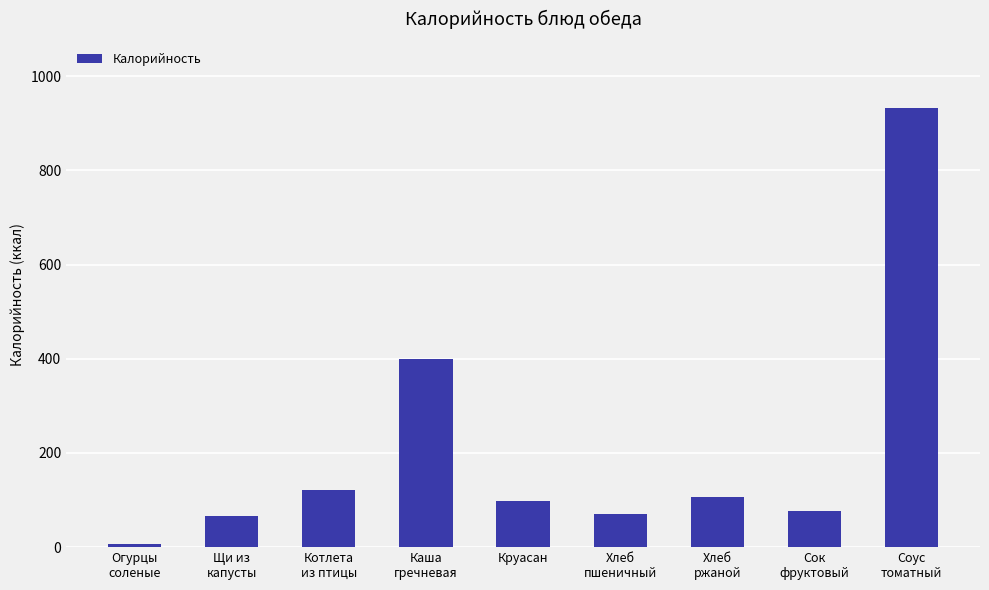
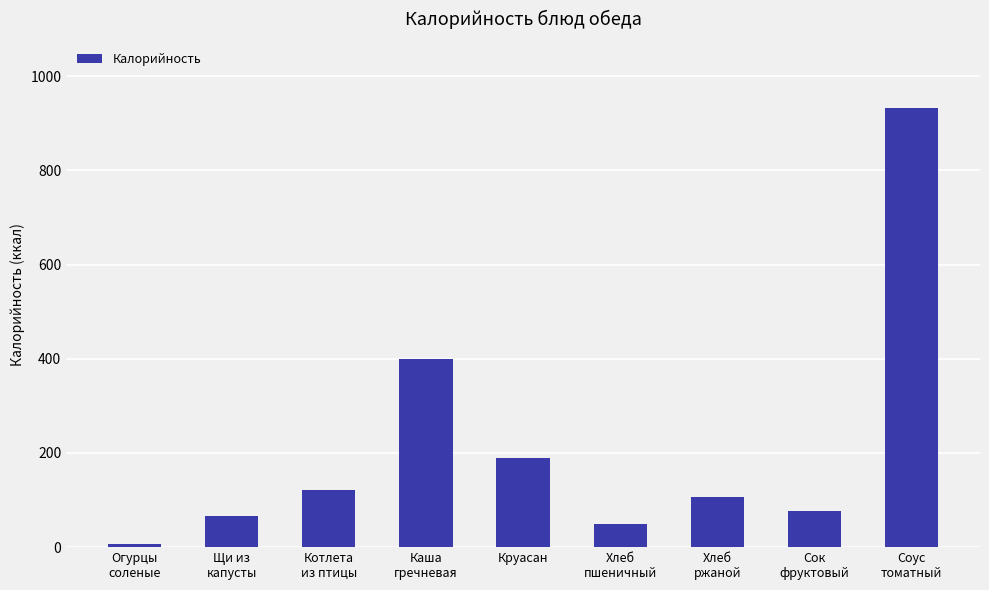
  {
    "Огурцы соленые": 10,
    "Щи из капусты": 70,
    "Котлета из птицы": 120,
    "Каша гречневая": 400,
-   "Круасан": 100,
-   "Хлеб пшеничный": 70,
+   "Круасан": 190,
+   "Хлеб пшеничный": 50,
    "Хлеб ржаной": 110,
    "Сок фруктовый": 80,
    "Соус томатный": 930
  }
